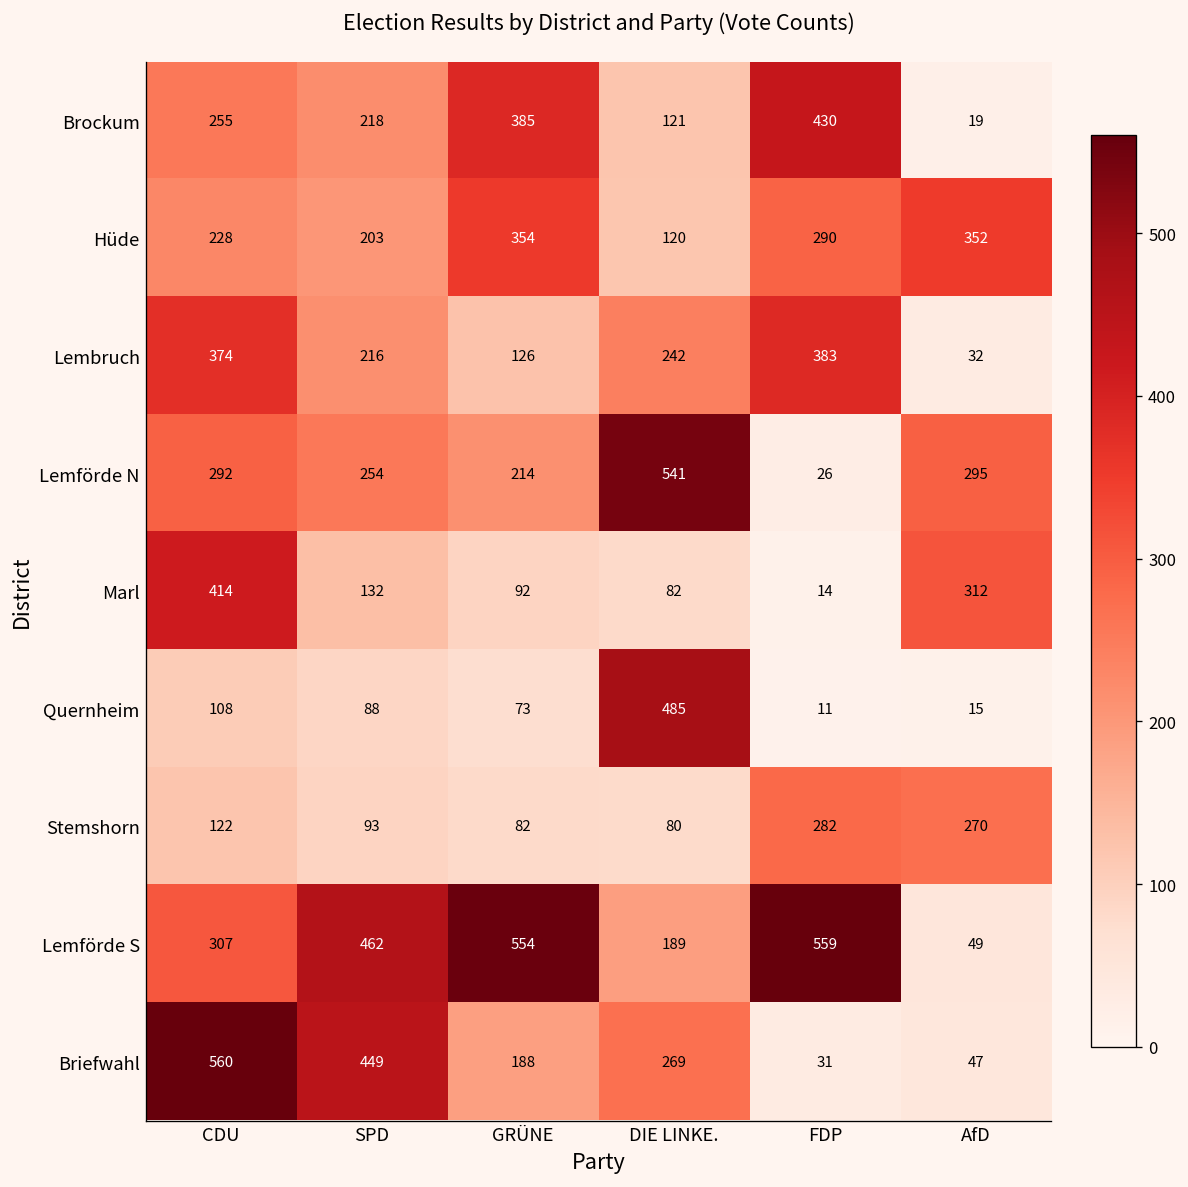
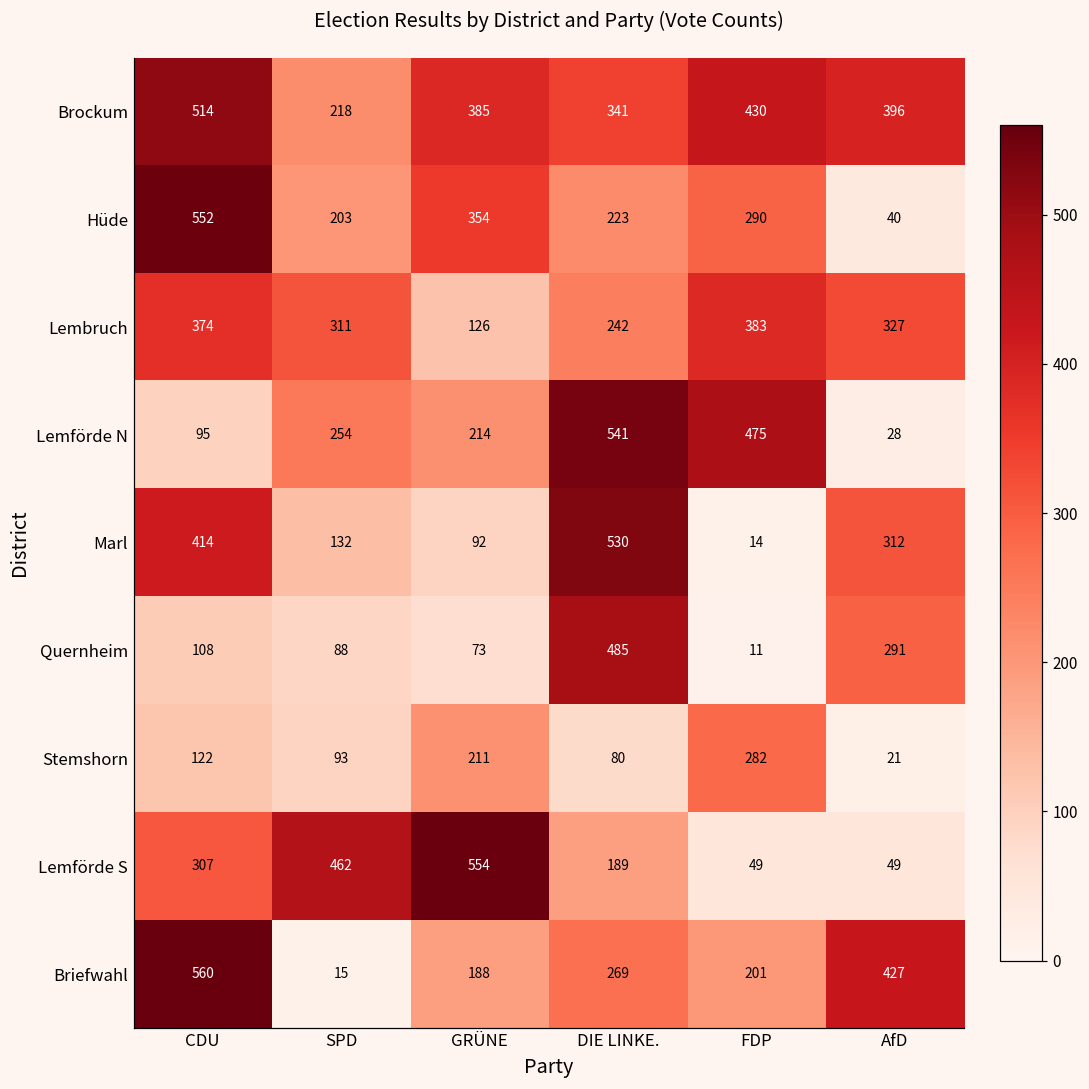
  {
    "Brockum": {
-     "CDU": 255,
+     "CDU": 514,
      "SPD": 218,
      "GRÜNE": 385,
-     "DIE LINKE.": 121,
+     "DIE LINKE.": 341,
      "FDP": 430,
-     "AfD": 19
+     "AfD": 396
    },
    "Hüde": {
-     "CDU": 228,
+     "CDU": 552,
      "SPD": 203,
      "GRÜNE": 354,
-     "DIE LINKE.": 120,
+     "DIE LINKE.": 223,
      "FDP": 290,
-     "AfD": 352
+     "AfD": 40
    },
    "Lembruch": {
      "CDU": 374,
-     "SPD": 216,
+     "SPD": 311,
      "GRÜNE": 126,
      "DIE LINKE.": 242,
      "FDP": 383,
-     "AfD": 32
+     "AfD": 327
    },
    "Lemförde N": {
-     "CDU": 292,
+     "CDU": 95,
      "SPD": 254,
      "GRÜNE": 214,
      "DIE LINKE.": 541,
-     "FDP": 26,
-     "AfD": 295
+     "FDP": 475,
+     "AfD": 28
    },
    "Marl": {
      "CDU": 414,
      "SPD": 132,
      "GRÜNE": 92,
-     "DIE LINKE.": 82,
+     "DIE LINKE.": 530,
      "FDP": 14,
      "AfD": 312
    },
    "Quernheim": {
      "CDU": 108,
      "SPD": 88,
      "GRÜNE": 73,
      "DIE LINKE.": 485,
      "FDP": 11,
-     "AfD": 15
+     "AfD": 291
    },
    "Stemshorn": {
      "CDU": 122,
      "SPD": 93,
-     "GRÜNE": 82,
+     "GRÜNE": 211,
      "DIE LINKE.": 80,
      "FDP": 282,
-     "AfD": 270
+     "AfD": 21
    },
    "Lemförde S": {
      "CDU": 307,
      "SPD": 462,
      "GRÜNE": 554,
      "DIE LINKE.": 189,
-     "FDP": 559,
+     "FDP": 49,
      "AfD": 49
    },
    "Briefwahl": {
      "CDU": 560,
-     "SPD": 449,
+     "SPD": 15,
      "GRÜNE": 188,
      "DIE LINKE.": 269,
-     "FDP": 31,
-     "AfD": 47
+     "FDP": 201,
+     "AfD": 427
    }
  }
